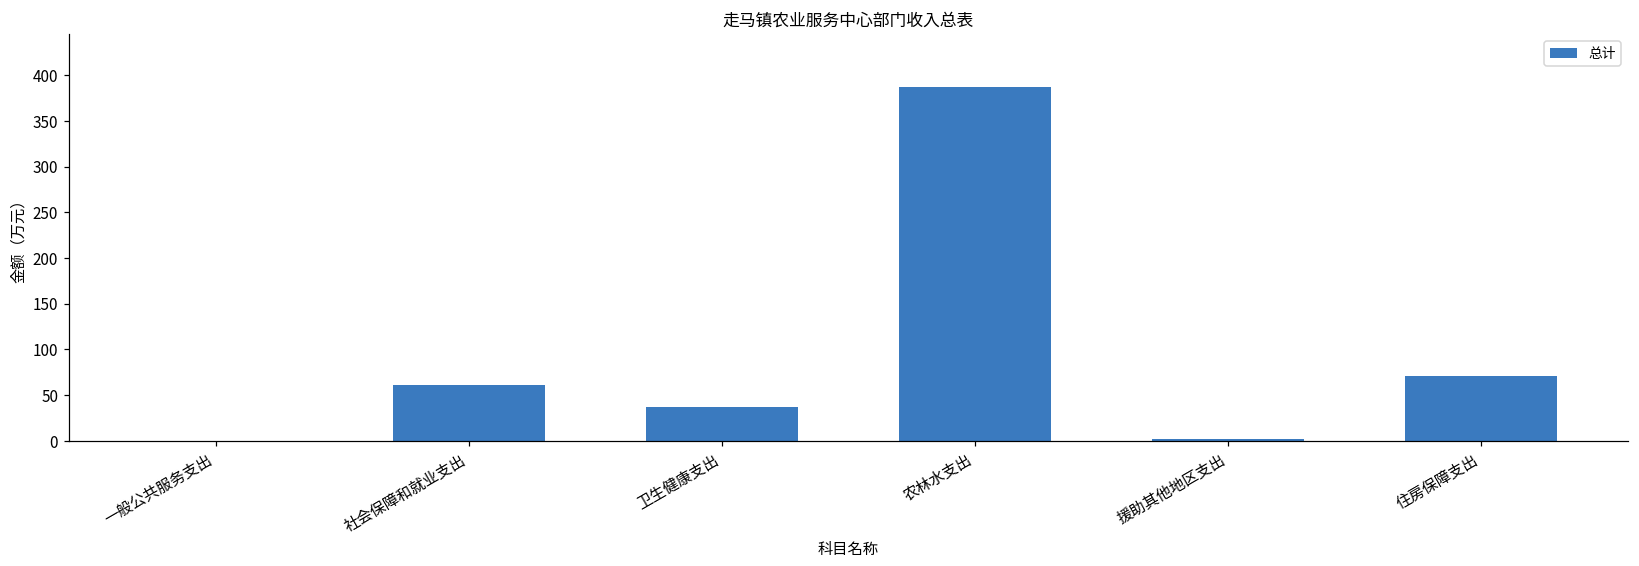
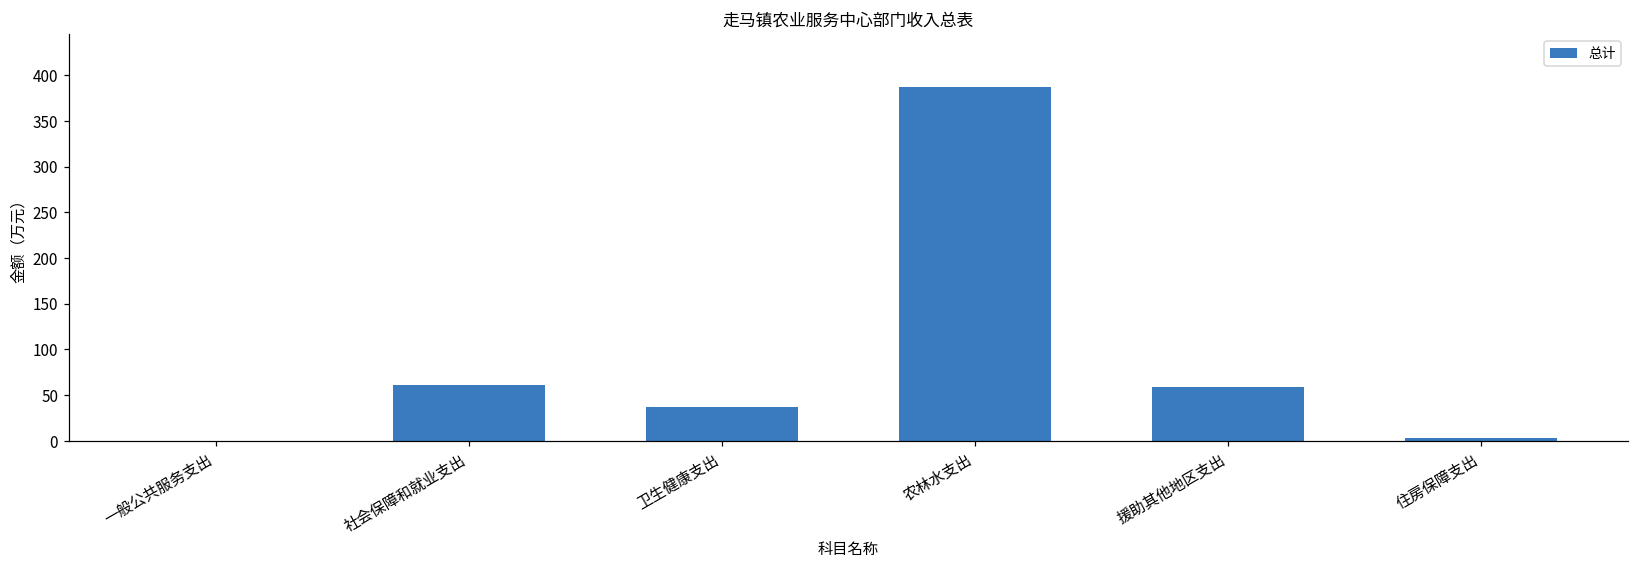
  {
    "社会保障和就业支出": 60,
    "卫生健康支出": 40,
    "农林水支出": 390,
-   "援助其他地区支出": 0,
-   "住房保障支出": 70
+   "援助其他地区支出": 60,
+   "住房保障支出": 0
  }
